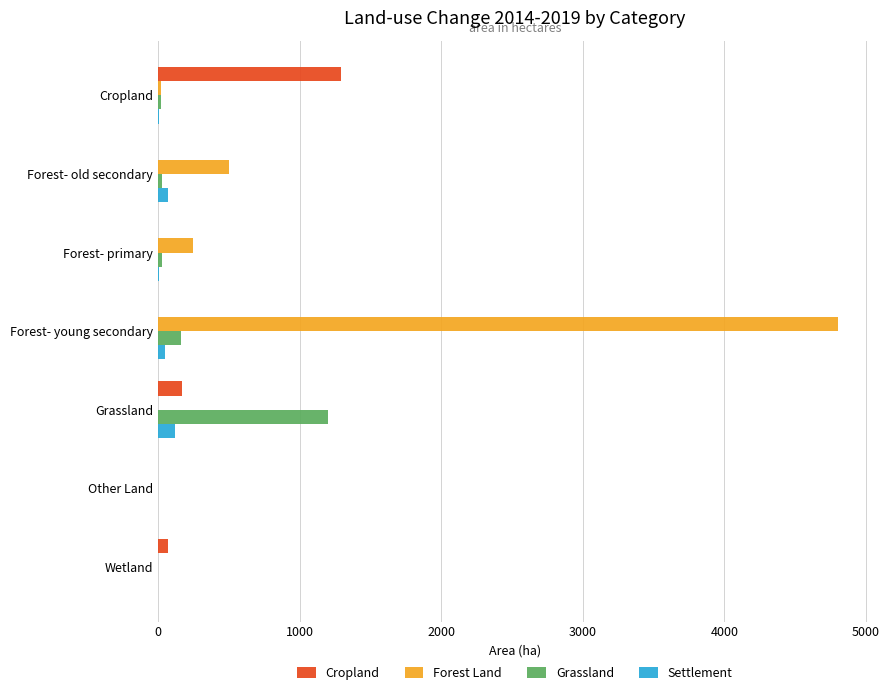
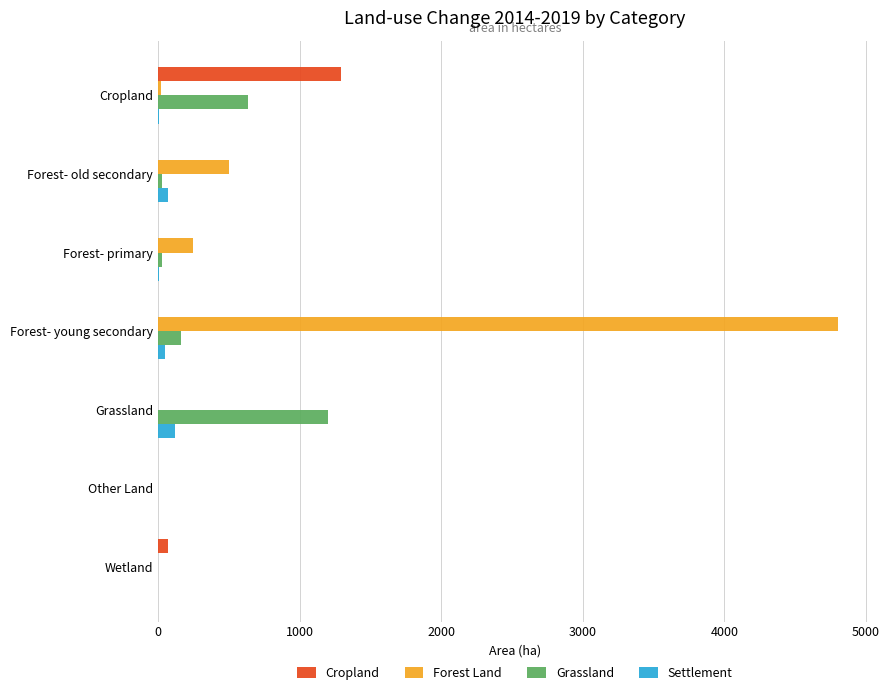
  {
    "Cropland": {
      "Cropland": 1290,
      "Forest- old secondary": 0,
      "Forest- primary": 0,
      "Forest- young secondary": 0,
-     "Grassland": 170,
+     "Grassland": 0,
      "Other Land": 0,
      "Wetland": 70
    },
    "Forest Land": {
      "Cropland": 20,
      "Forest- old secondary": 500,
      "Forest- primary": 250,
      "Forest- young secondary": 4800,
      "Grassland": 0,
      "Other Land": 0,
      "Wetland": 0
    },
    "Grassland": {
-     "Cropland": 20,
+     "Cropland": 640,
      "Forest- old secondary": 30,
      "Forest- primary": 30,
      "Forest- young secondary": 160,
      "Grassland": 1200,
      "Other Land": 0,
      "Wetland": 0
    },
    "Settlement": {
      "Forest- old secondary": 70,
      "Forest- young secondary": 50,
      "Grassland": 120,
      "Other Land": 0,
      "Wetland": 0
    }
  }
